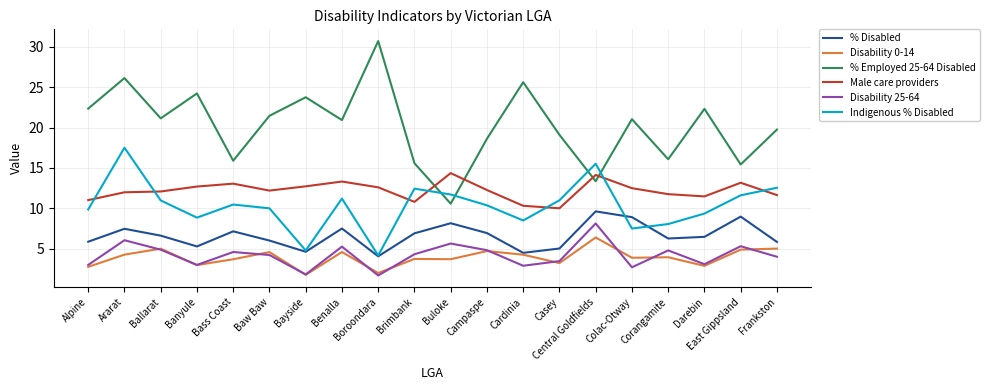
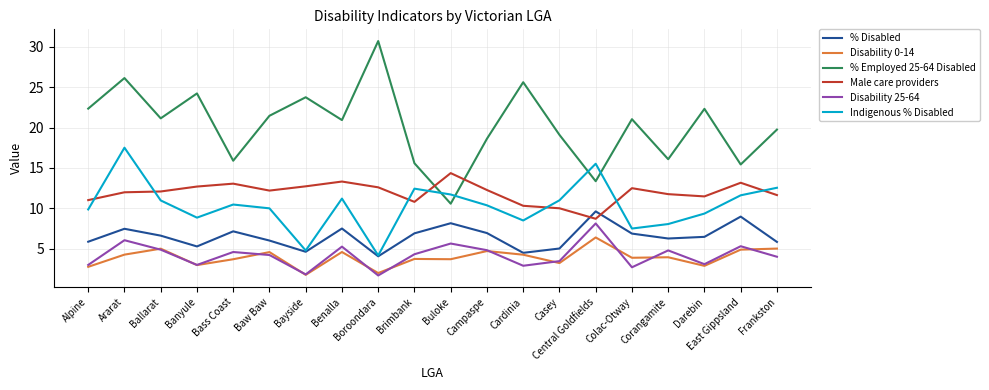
  {
    "% Disabled": {
      "Alpine": 6,
      "Ararat": 7,
      "Ballarat": 7,
      "Banyule": 5,
      "Bass Coast": 7,
      "Baw Baw": 6,
      "Benalla": 7,
      "Brimbank": 7,
      "Buloke": 8,
      "Campaspe": 7,
      "Casey": 5,
      "Central Goldfields": 10,
-     "Colac-Otway": 9,
+     "Colac-Otway": 7,
      "Corangamite": 6,
      "Darebin": 6,
      "East Gippsland": 9,
      "Frankston": 6
    },
    "Disability 0-14": {
      "Ararat": 4,
      "Bass Coast": 4,
      "Baw Baw": 5,
      "Benalla": 5,
      "Brimbank": 4,
      "Buloke": 4,
      "Central Goldfields": 6,
      "Colac-Otway": 4,
      "Corangamite": 4,
      "East Gippsland": 5,
      "Frankston": 5
    },
    "% Employed 25-64 Disabled": {
      "Alpine": 22,
      "Ararat": 26,
      "Ballarat": 21,
      "Banyule": 24,
      "Bass Coast": 16,
      "Baw Baw": 21,
      "Bayside": 24,
      "Benalla": 21,
      "Boroondara": 31,
      "Brimbank": 16,
      "Buloke": 11,
      "Campaspe": 19,
      "Cardinia": 26,
      "Casey": 19,
      "Central Goldfields": 13,
      "Colac-Otway": 21,
      "Corangamite": 16,
      "Darebin": 22,
      "East Gippsland": 15,
      "Frankston": 20
    },
    "Male care providers": {
      "Alpine": 11,
      "Ararat": 12,
      "Ballarat": 12,
      "Banyule": 13,
      "Bass Coast": 13,
      "Baw Baw": 12,
      "Bayside": 13,
      "Benalla": 13,
      "Boroondara": 13,
      "Brimbank": 11,
      "Buloke": 14,
      "Campaspe": 12,
      "Cardinia": 10,
      "Casey": 10,
-     "Central Goldfields": 14,
+     "Central Goldfields": 9,
      "Colac-Otway": 12,
      "Corangamite": 12,
      "Darebin": 11,
      "East Gippsland": 13,
      "Frankston": 12
    },
    "Disability 25-64": {
      "Ararat": 6,
      "Bass Coast": 5,
      "Baw Baw": 4,
      "Benalla": 5,
      "Brimbank": 4,
      "Buloke": 6,
      "Cardinia": 3,
      "Central Goldfields": 8,
      "Colac-Otway": 3,
      "Corangamite": 5,
      "East Gippsland": 5,
      "Frankston": 4
    },
    "Indigenous % Disabled": {
      "Alpine": 10,
      "Ararat": 18,
      "Ballarat": 11,
      "Banyule": 9,
      "Bass Coast": 10,
      "Baw Baw": 10,
      "Benalla": 11,
      "Brimbank": 12,
      "Buloke": 12,
      "Campaspe": 10,
      "Cardinia": 8,
      "Casey": 11,
      "Central Goldfields": 16,
      "Colac-Otway": 7,
      "Corangamite": 8,
      "Darebin": 9,
      "East Gippsland": 12,
      "Frankston": 13
    }
  }
